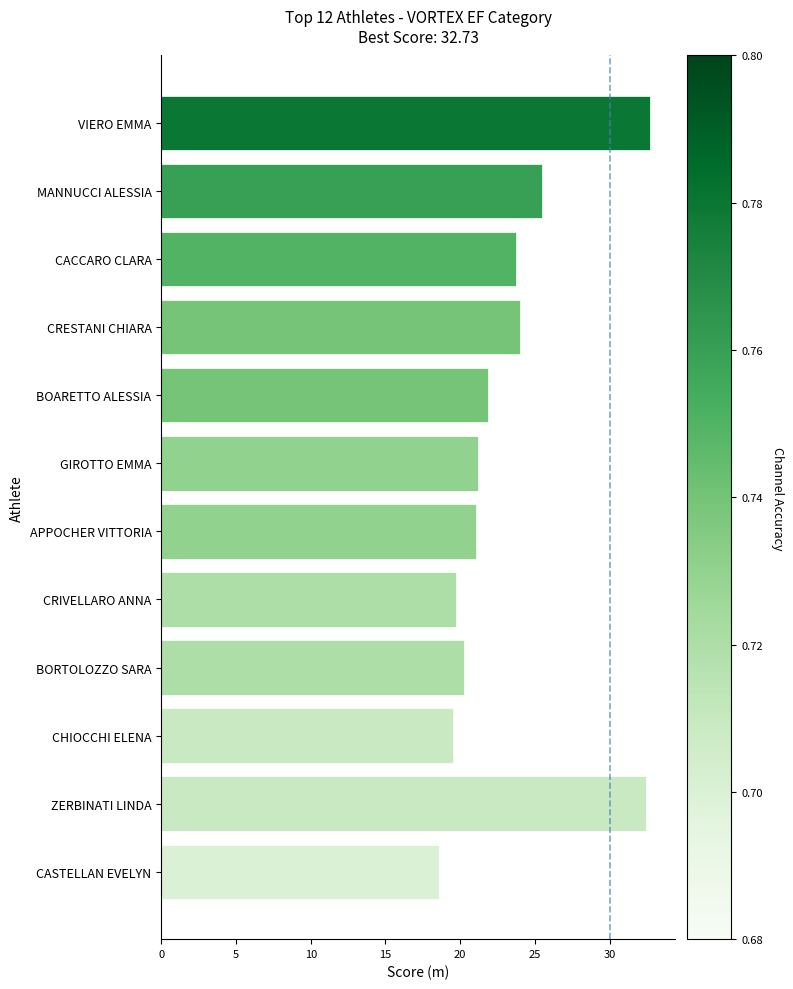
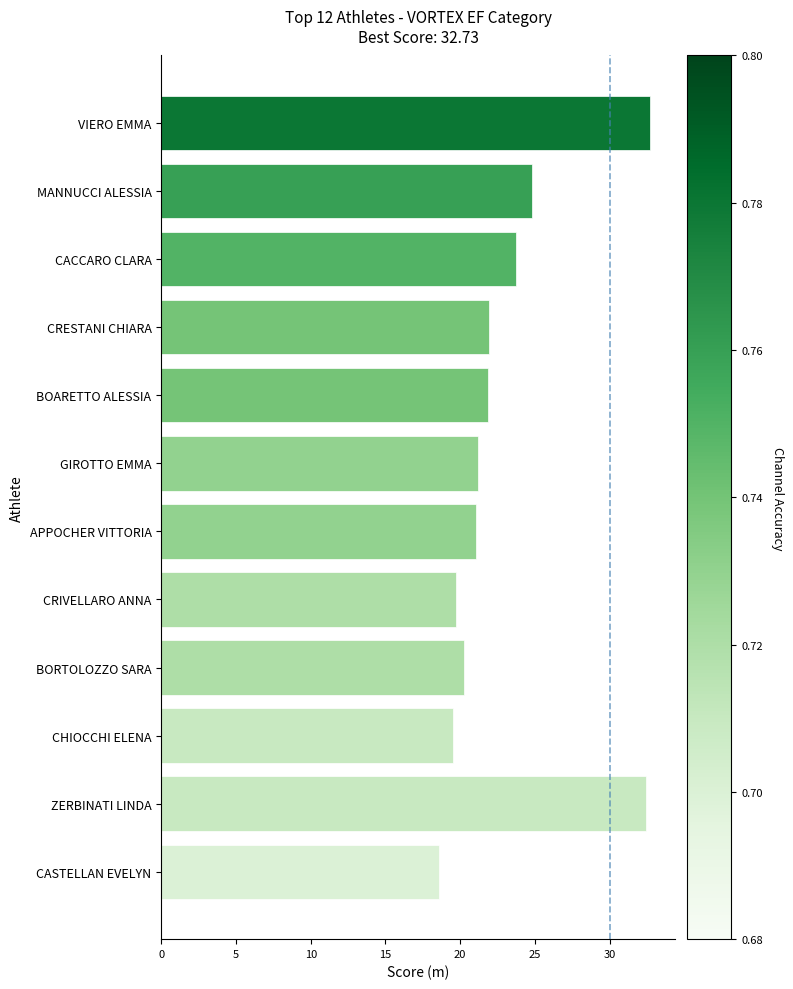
  {
    "VIERO EMMA": 32.7,
-   "MANNUCCI ALESSIA": 25.5,
+   "MANNUCCI ALESSIA": 24.8,
    "CACCARO CLARA": 23.8,
-   "CRESTANI CHIARA": 24.0,
+   "CRESTANI CHIARA": 21.9,
    "BOARETTO ALESSIA": 21.8,
    "GIROTTO EMMA": 21.2,
    "APPOCHER VITTORIA": 21.1,
    "CRIVELLARO ANNA": 19.8,
    "BORTOLOZZO SARA": 20.3,
    "CHIOCCHI ELENA": 19.5,
    "ZERBINATI LINDA": 32.4,
    "CASTELLAN EVELYN": 18.6
  }
